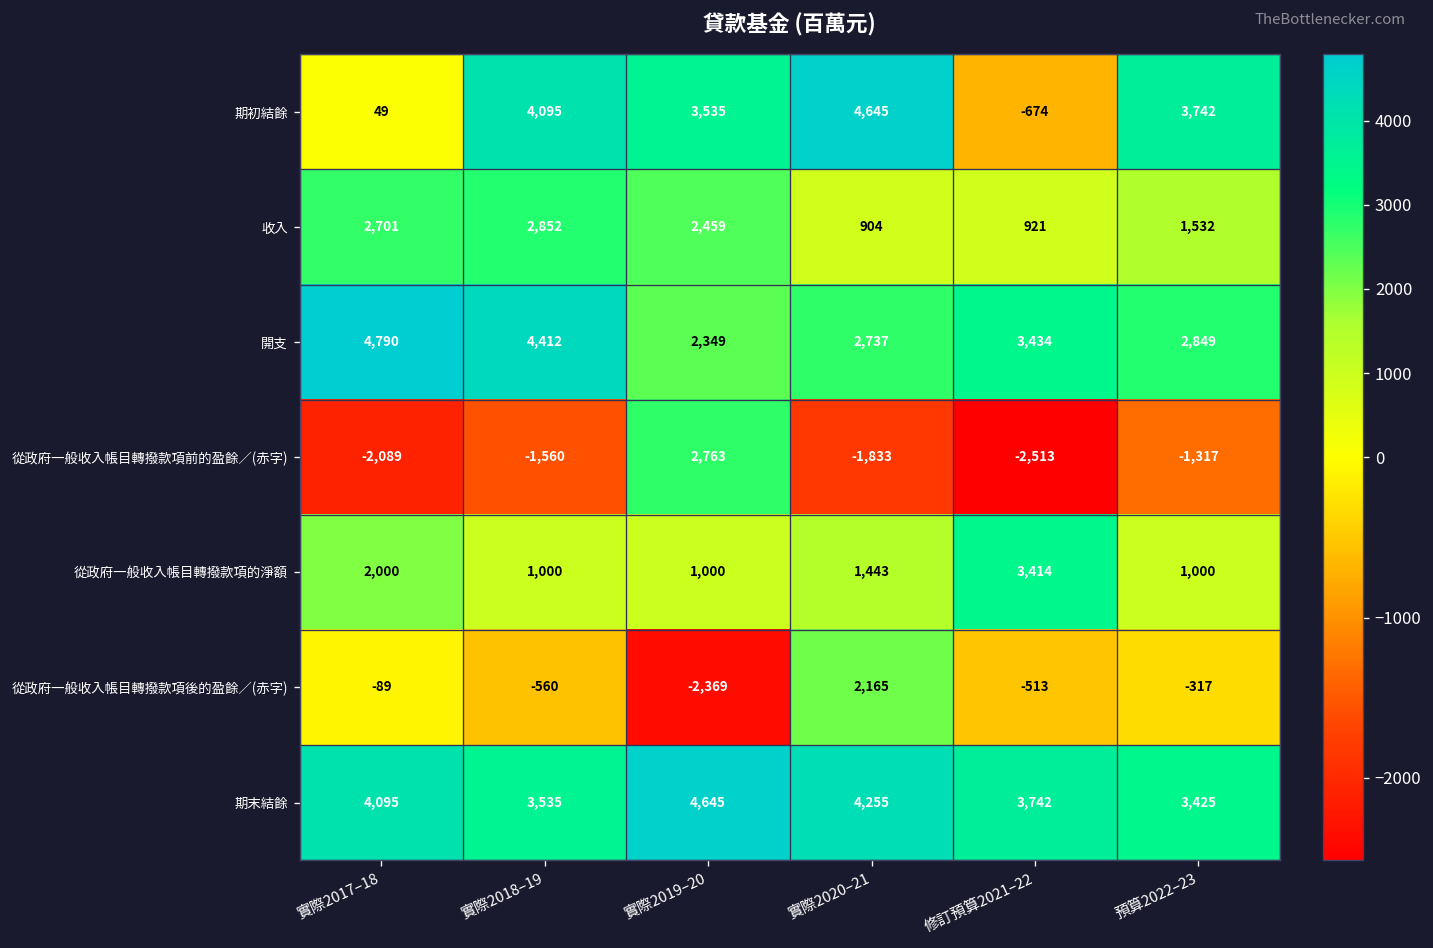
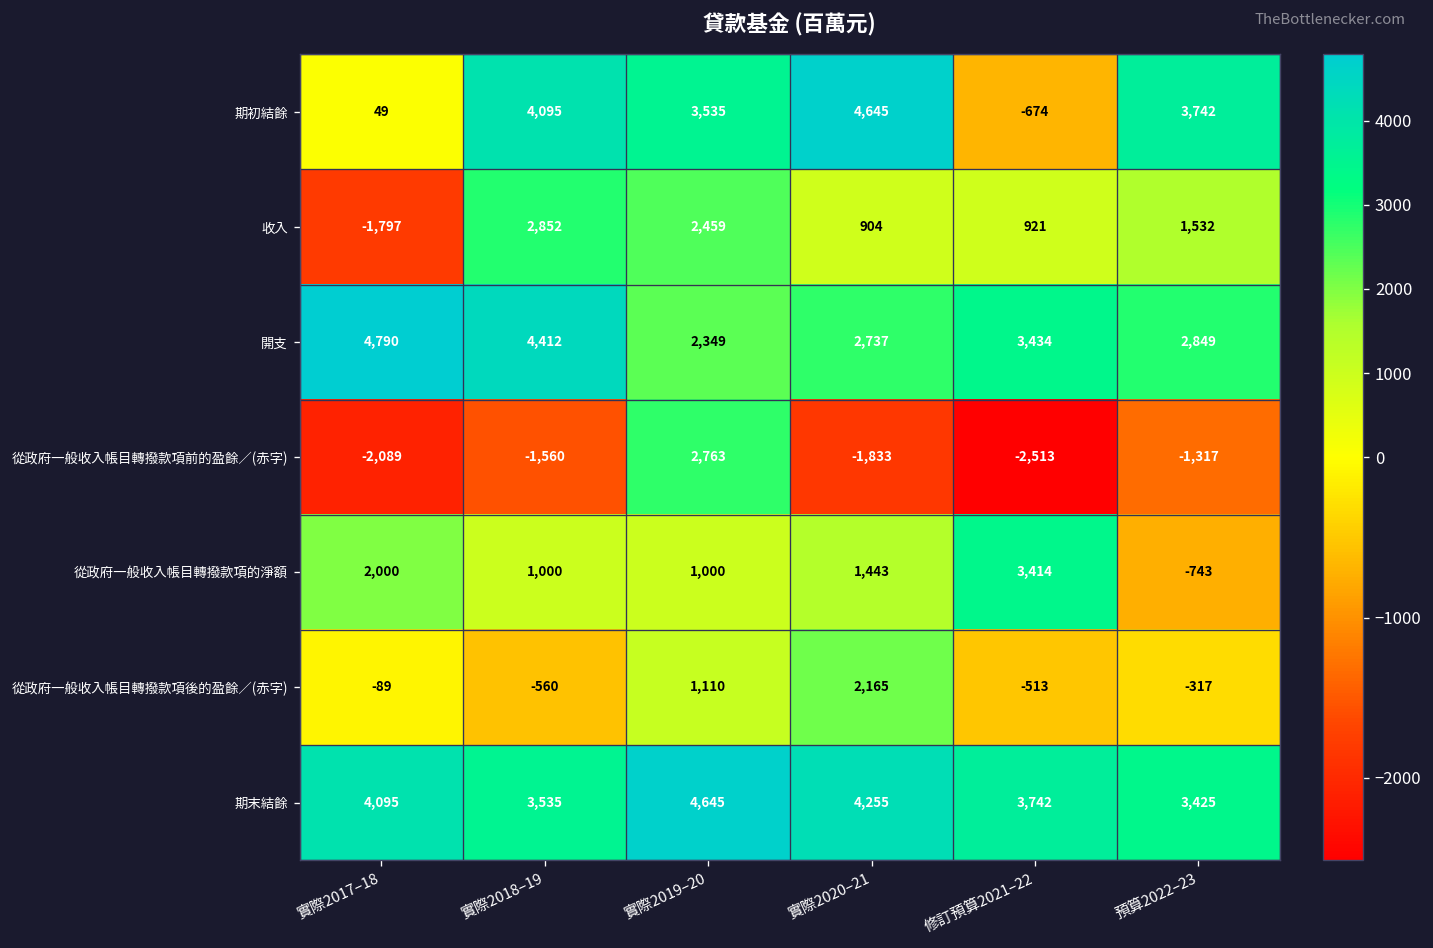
  {
    "期初結餘": {
      "實際2017–18": "49",
      "實際2018–19": "4,095",
      "實際2019–20": "3,535",
      "實際2020–21": "4,645",
      "修訂預算2021–22": "-674",
      "預算2022–23": "3,742"
    },
    "收入": {
-     "實際2017–18": "2,701",
+     "實際2017–18": "-1,797",
      "實際2018–19": "2,852",
      "實際2019–20": "2,459",
      "實際2020–21": "904",
      "修訂預算2021–22": "921",
      "預算2022–23": "1,532"
    },
    "開支": {
      "實際2017–18": "4,790",
      "實際2018–19": "4,412",
      "實際2019–20": "2,349",
      "實際2020–21": "2,737",
      "修訂預算2021–22": "3,434",
      "預算2022–23": "2,849"
    },
    "從政府一般收入帳目轉撥款項前的盈餘／(赤字)": {
      "實際2017–18": "-2,089",
      "實際2018–19": "-1,560",
      "實際2019–20": "2,763",
      "實際2020–21": "-1,833",
      "修訂預算2021–22": "-2,513",
      "預算2022–23": "-1,317"
    },
    "從政府一般收入帳目轉撥款項的淨額": {
      "實際2017–18": "2,000",
      "實際2018–19": "1,000",
      "實際2019–20": "1,000",
      "實際2020–21": "1,443",
      "修訂預算2021–22": "3,414",
-     "預算2022–23": "1,000"
+     "預算2022–23": "-743"
    },
    "從政府一般收入帳目轉撥款項後的盈餘／(赤字)": {
      "實際2017–18": "-89",
      "實際2018–19": "-560",
-     "實際2019–20": "-2,369",
+     "實際2019–20": "1,110",
      "實際2020–21": "2,165",
      "修訂預算2021–22": "-513",
      "預算2022–23": "-317"
    },
    "期末結餘": {
      "實際2017–18": "4,095",
      "實際2018–19": "3,535",
      "實際2019–20": "4,645",
      "實際2020–21": "4,255",
      "修訂預算2021–22": "3,742",
      "預算2022–23": "3,425"
    }
  }
